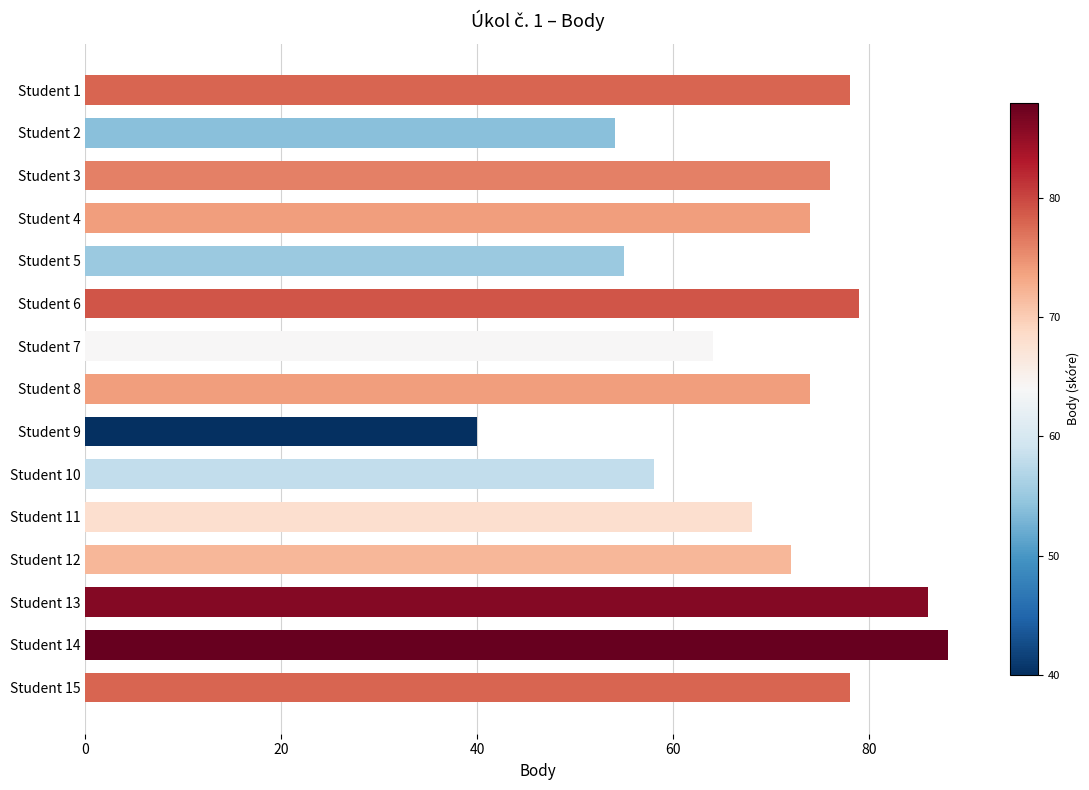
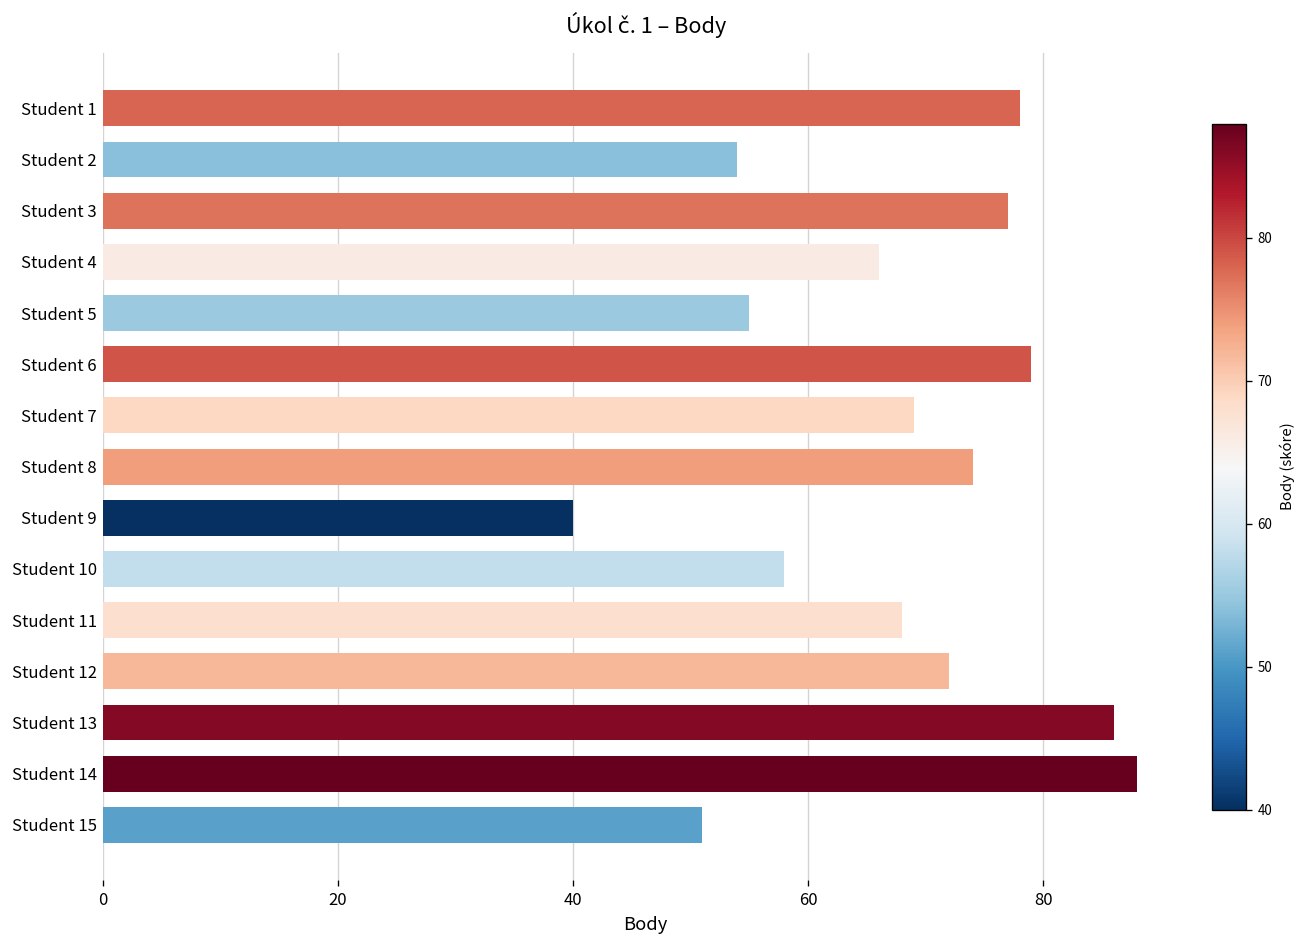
  {
    "Student 1": 78,
    "Student 2": 54,
-   "Student 3": 76,
-   "Student 4": 74,
+   "Student 3": 77,
+   "Student 4": 66,
    "Student 5": 55,
    "Student 6": 79,
-   "Student 7": 64,
+   "Student 7": 69,
    "Student 8": 74,
    "Student 9": 40,
    "Student 10": 58,
    "Student 11": 68,
    "Student 12": 72,
    "Student 13": 86,
    "Student 14": 88,
-   "Student 15": 78
+   "Student 15": 51
  }
